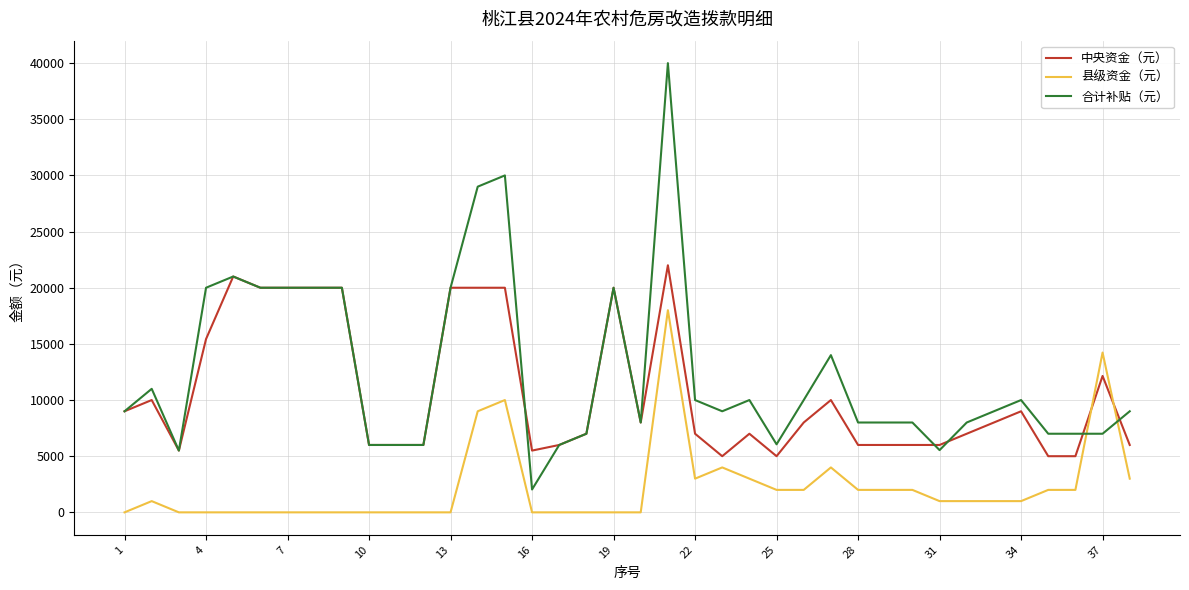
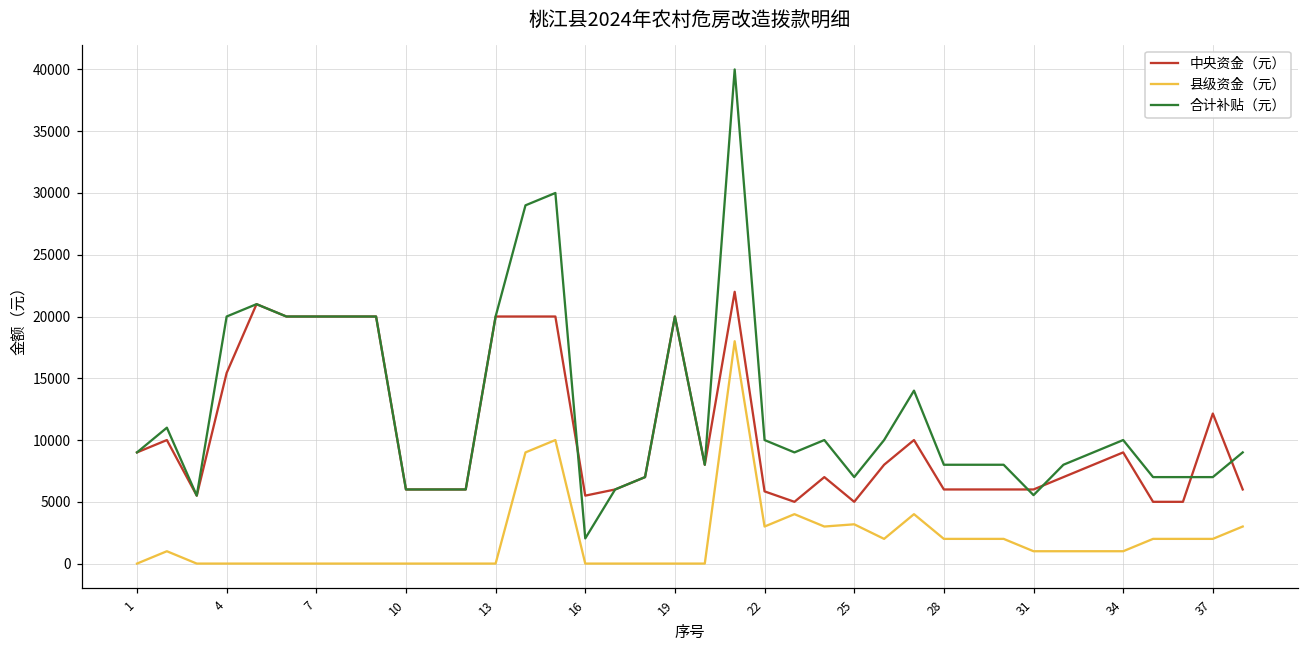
  {
    "中央资金（元）": {
      "4": 15400,
      "16": 5500,
-     "22": 7000,
+     "22": 5800,
      "25": 5000,
      "28": 6000,
      "31": 6000,
      "34": 9000,
      "37": 12100
    },
    "县级资金（元）": {
      "1": 0,
      "4": 0,
      "7": 0,
      "10": 0,
      "13": 0,
      "16": 0,
      "19": 0,
      "22": 3000,
-     "25": 2000,
+     "25": 3200,
      "28": 2000,
      "31": 1000,
      "34": 1000,
-     "37": 14200
+     "37": 2000
    },
    "合计补贴（元）": {
      "4": 20000,
      "16": 2000,
      "22": 10000,
-     "25": 6100,
+     "25": 7000,
      "28": 8000,
      "31": 5500,
      "34": 10000,
      "37": 7000
    }
  }
